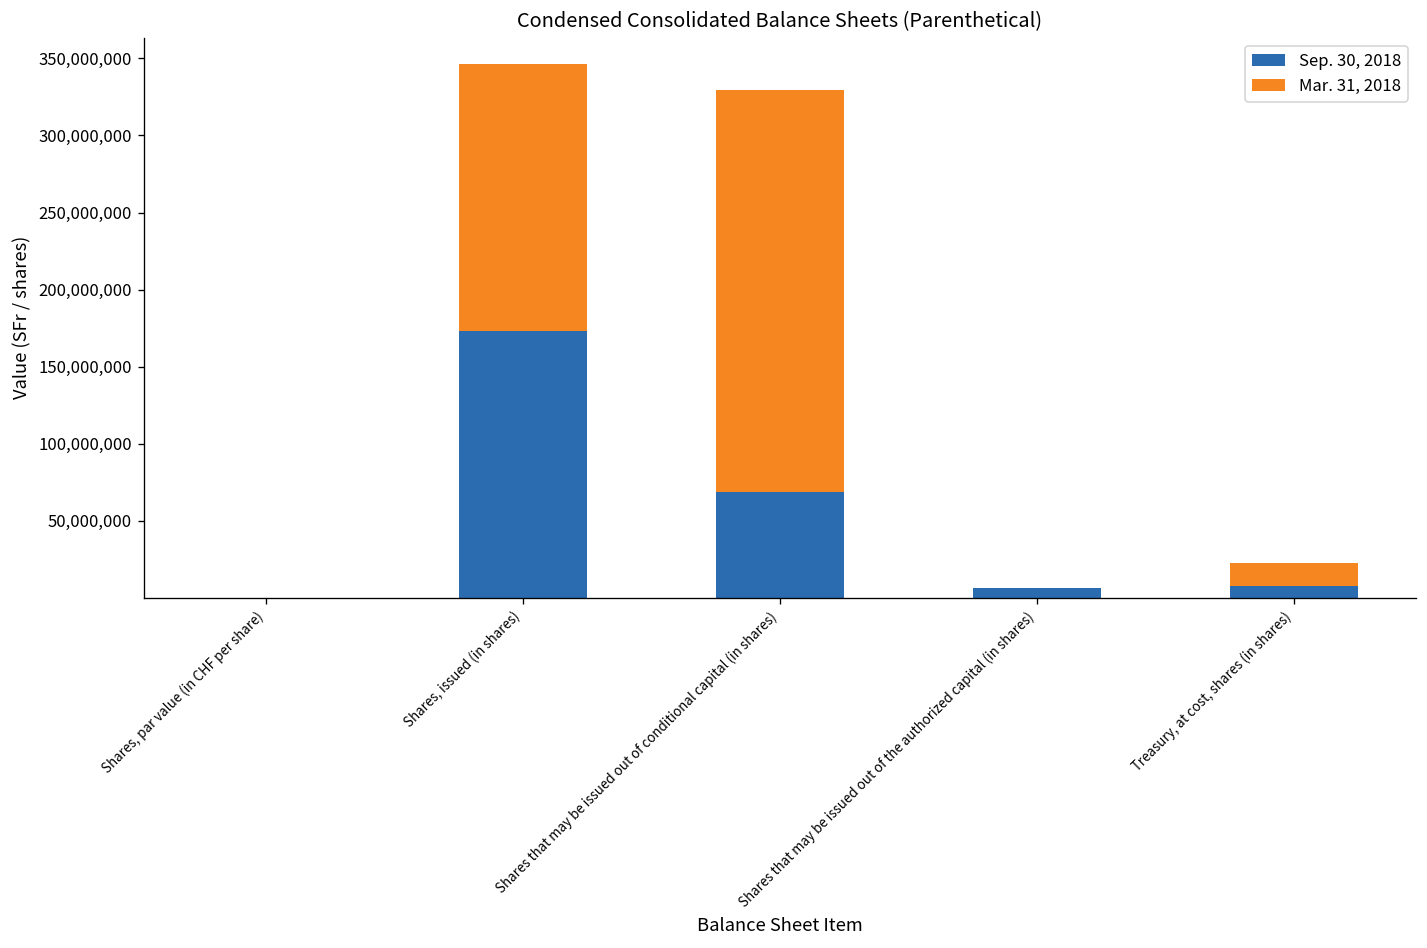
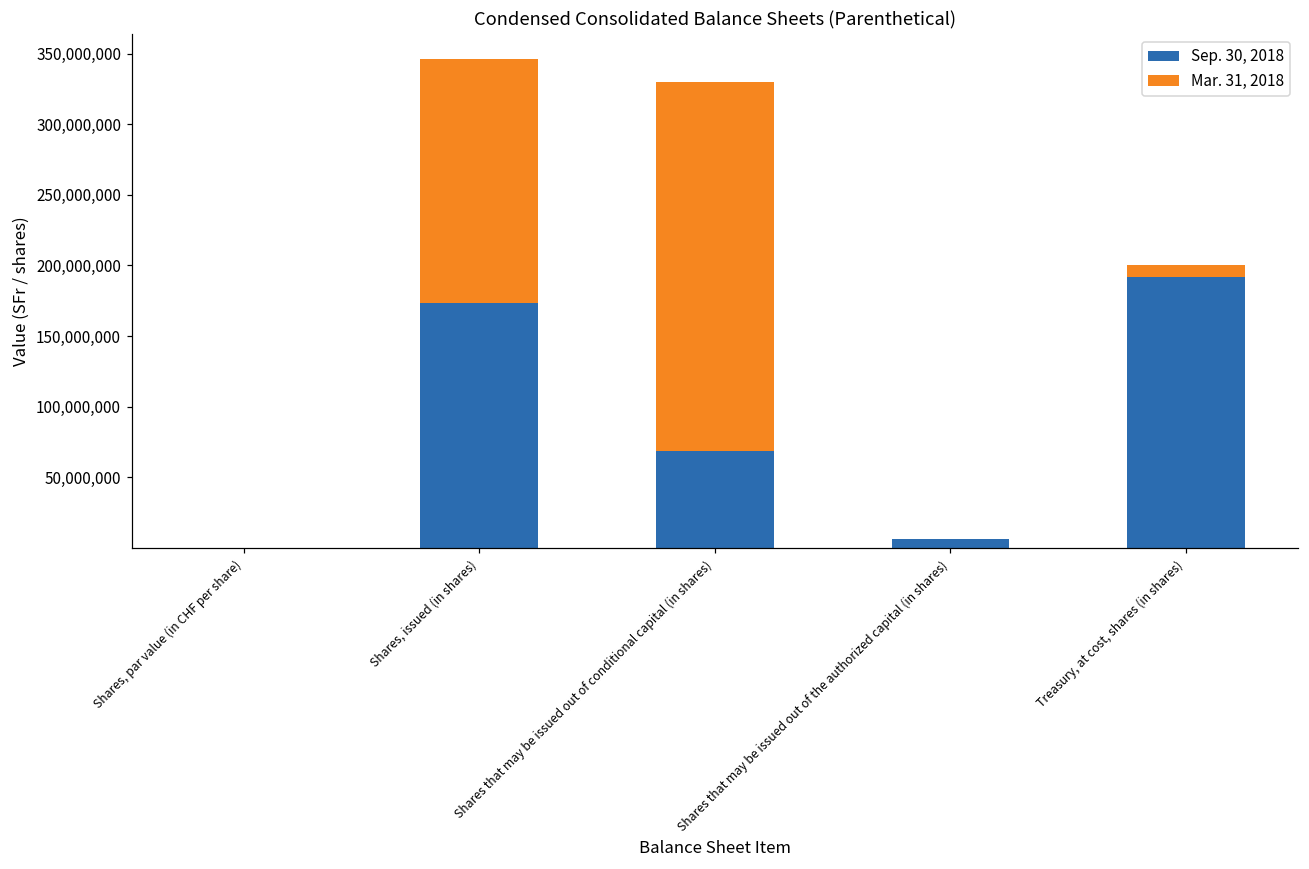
  {
    "Sep. 30, 2018": {
      "Shares, issued (in shares)": "173,000,000",
      "Shares that may be issued out of conditional capital (in shares)": "69,000,000",
      "Shares that may be issued out of the authorized capital (in shares)": "7,000,000",
-     "Treasury, at cost, shares (in shares)": "7,000,000"
+     "Treasury, at cost, shares (in shares)": "192,000,000"
    },
    "Mar. 31, 2018": {
      "Shares, issued (in shares)": "173,000,000",
      "Shares that may be issued out of conditional capital (in shares)": "261,000,000",
      "Shares that may be issued out of the authorized capital (in shares)": "0",
-     "Treasury, at cost, shares (in shares)": "15,000,000"
+     "Treasury, at cost, shares (in shares)": "9,000,000"
    }
  }
